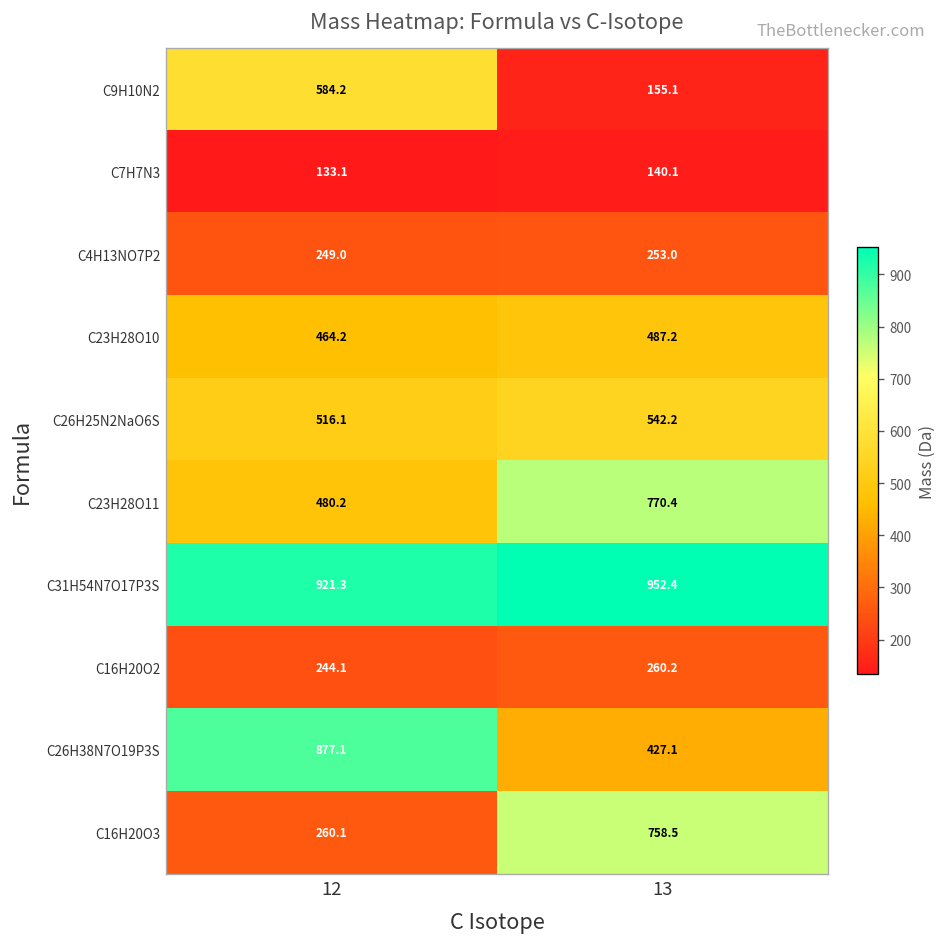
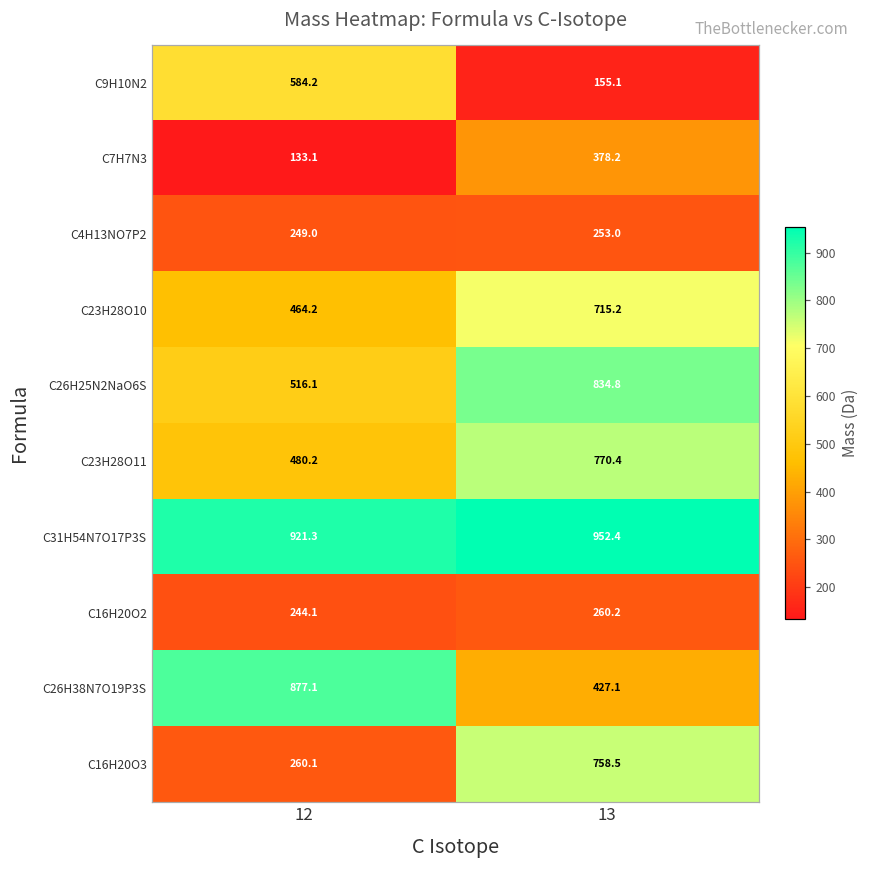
  {
    "C9H10N2": {
      "12": 584.2,
      "13": 155.1
    },
    "C7H7N3": {
      "12": 133.1,
-     "13": 140.1
+     "13": 378.2
    },
    "C4H13NO7P2": {
      "12": 249.0,
      "13": 253.0
    },
    "C23H28O10": {
      "12": 464.2,
-     "13": 487.2
+     "13": 715.2
    },
    "C26H25N2NaO6S": {
      "12": 516.1,
-     "13": 542.2
+     "13": 834.8
    },
    "C23H28O11": {
      "12": 480.2,
      "13": 770.4
    },
    "C31H54N7O17P3S": {
      "12": 921.3,
      "13": 952.4
    },
    "C16H20O2": {
      "12": 244.1,
      "13": 260.2
    },
    "C26H38N7O19P3S": {
      "12": 877.1,
      "13": 427.1
    },
    "C16H20O3": {
      "12": 260.1,
      "13": 758.5
    }
  }
